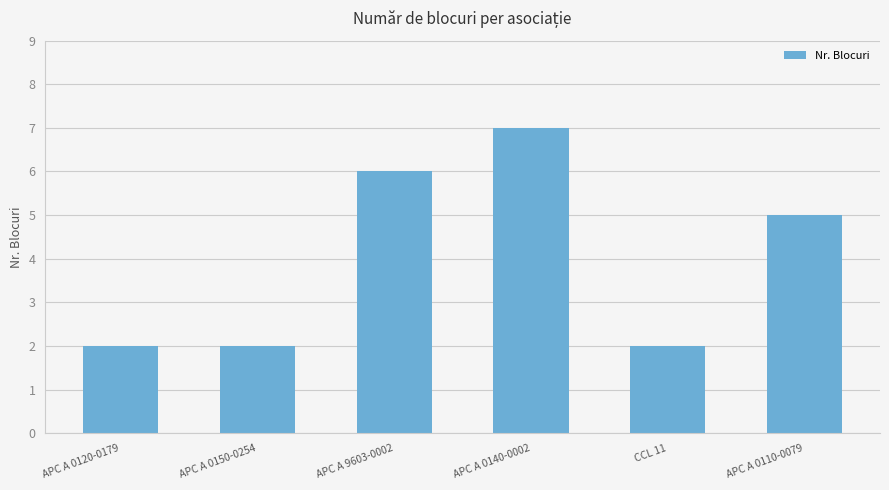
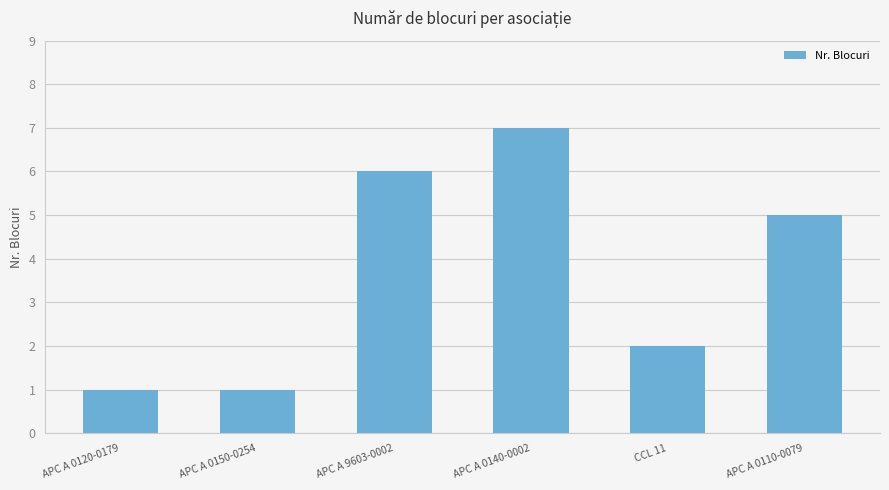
  {
-   "APC A 0120-0179": 2,
-   "APC A 0150-0254": 2,
+   "APC A 0120-0179": 1,
+   "APC A 0150-0254": 1,
    "APC A 9603-0002": 6,
    "APC A 0140-0002": 7,
    "CCL 11": 2,
    "APC A 0110-0079": 5
  }
